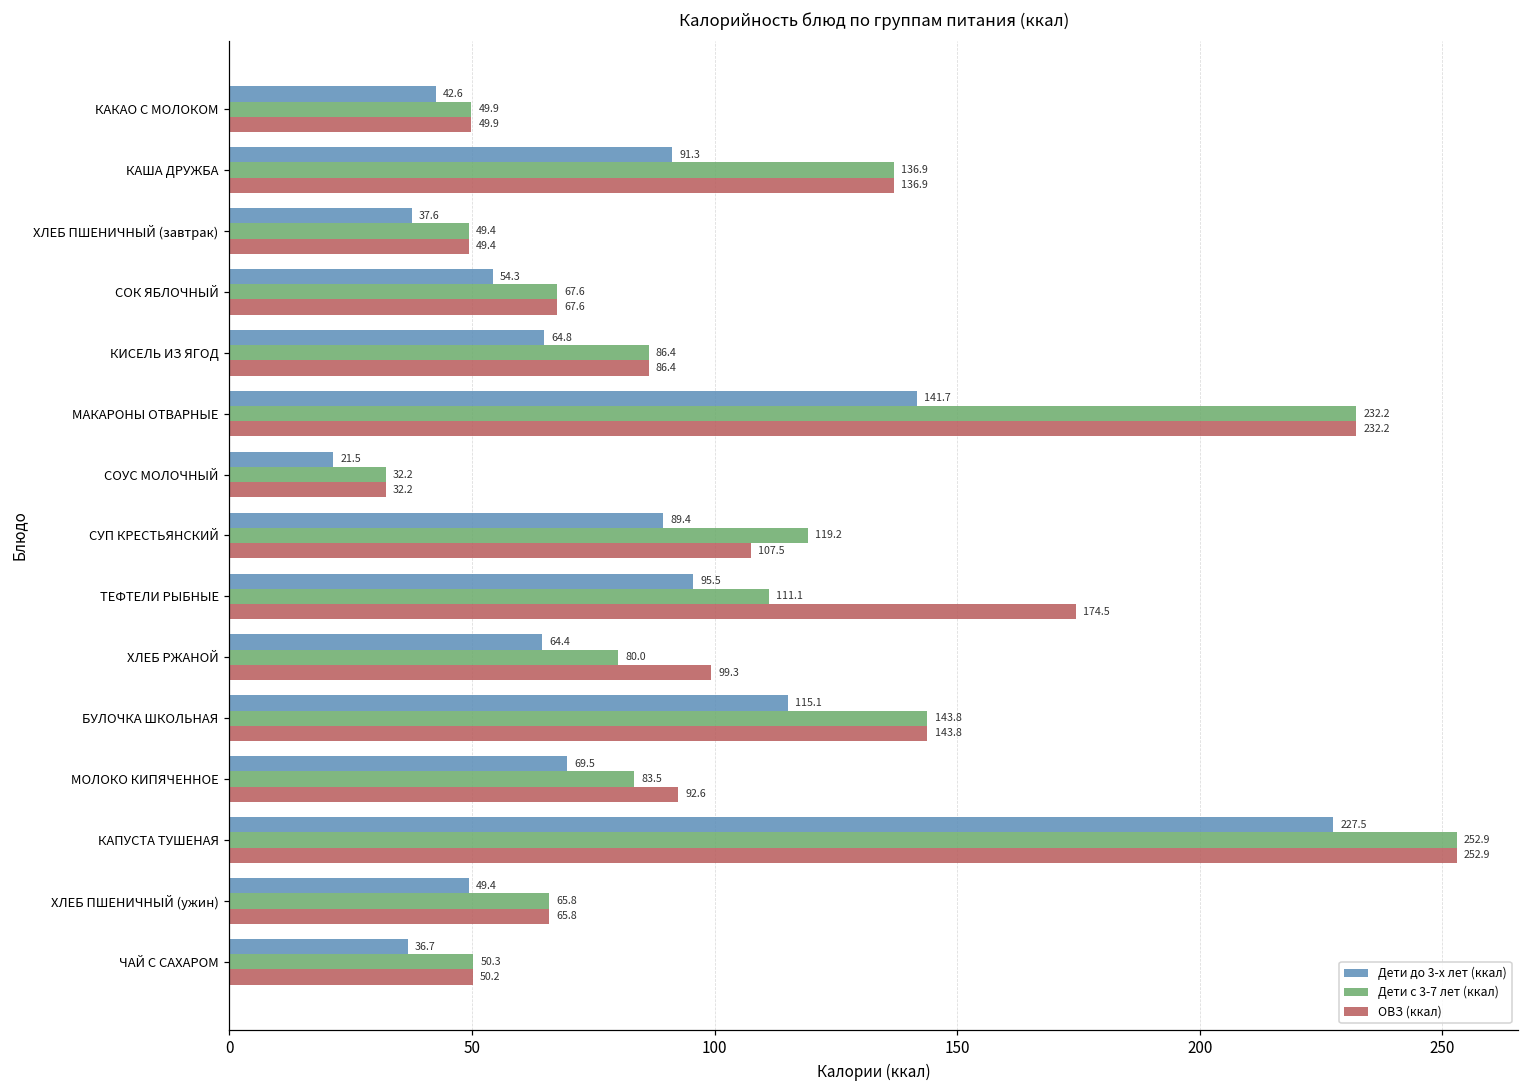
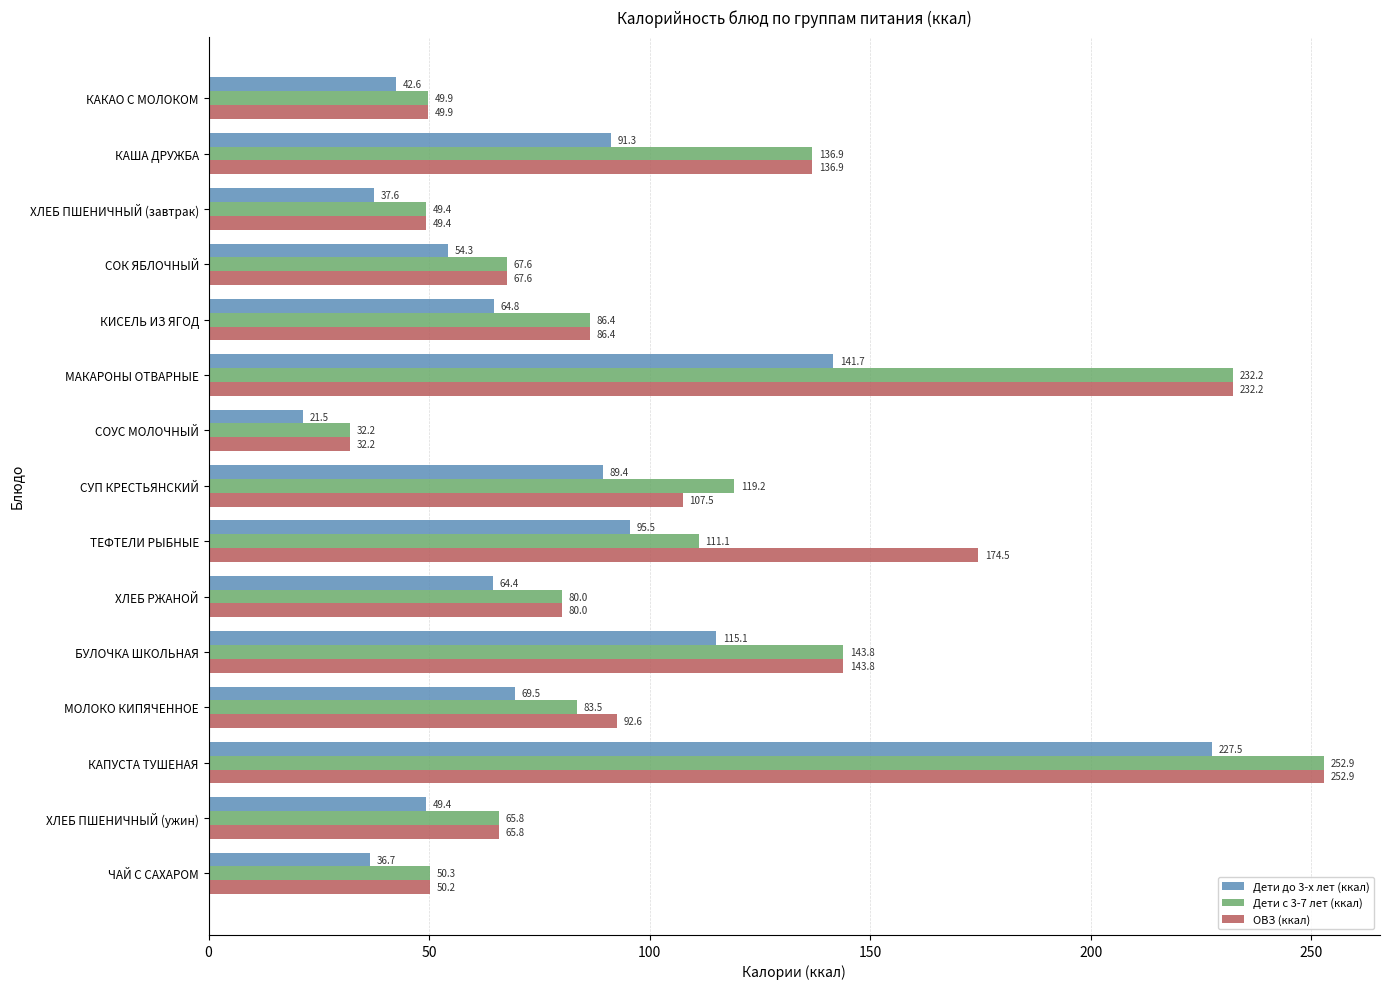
  {
    "Дети до 3-х лет (ккал)": {
      "КАКАО С МОЛОКОМ": 42.6,
      "КАША ДРУЖБА": 91.3,
      "ХЛЕБ ПШЕНИЧНЫЙ (завтрак)": 37.6,
      "СОК ЯБЛОЧНЫЙ": 54.3,
      "КИСЕЛЬ ИЗ ЯГОД": 64.8,
      "МАКАРОНЫ ОТВАРНЫЕ": 141.7,
      "СОУС МОЛОЧНЫЙ": 21.5,
      "СУП КРЕСТЬЯНСКИЙ": 89.4,
      "ТЕФТЕЛИ РЫБНЫЕ": 95.5,
      "ХЛЕБ РЖАНОЙ": 64.4,
      "БУЛОЧКА ШКОЛЬНАЯ": 115.1,
      "МОЛОКО КИПЯЧЕННОЕ": 69.5,
      "КАПУСТА ТУШЕНАЯ": 227.5,
      "ХЛЕБ ПШЕНИЧНЫЙ (ужин)": 49.4,
      "ЧАЙ С САХАРОМ": 36.7
    },
    "Дети с 3-7 лет (ккал)": {
      "КАКАО С МОЛОКОМ": 49.9,
      "КАША ДРУЖБА": 136.9,
      "ХЛЕБ ПШЕНИЧНЫЙ (завтрак)": 49.4,
      "СОК ЯБЛОЧНЫЙ": 67.6,
      "КИСЕЛЬ ИЗ ЯГОД": 86.4,
      "МАКАРОНЫ ОТВАРНЫЕ": 232.2,
      "СОУС МОЛОЧНЫЙ": 32.2,
      "СУП КРЕСТЬЯНСКИЙ": 119.2,
      "ТЕФТЕЛИ РЫБНЫЕ": 111.1,
      "ХЛЕБ РЖАНОЙ": 80.0,
      "БУЛОЧКА ШКОЛЬНАЯ": 143.8,
      "МОЛОКО КИПЯЧЕННОЕ": 83.5,
      "КАПУСТА ТУШЕНАЯ": 252.9,
      "ХЛЕБ ПШЕНИЧНЫЙ (ужин)": 65.8,
      "ЧАЙ С САХАРОМ": 50.3
    },
    "ОВЗ (ккал)": {
      "КАКАО С МОЛОКОМ": 49.9,
      "КАША ДРУЖБА": 136.9,
      "ХЛЕБ ПШЕНИЧНЫЙ (завтрак)": 49.4,
      "СОК ЯБЛОЧНЫЙ": 67.6,
      "КИСЕЛЬ ИЗ ЯГОД": 86.4,
      "МАКАРОНЫ ОТВАРНЫЕ": 232.2,
      "СОУС МОЛОЧНЫЙ": 32.2,
      "СУП КРЕСТЬЯНСКИЙ": 107.5,
      "ТЕФТЕЛИ РЫБНЫЕ": 174.5,
-     "ХЛЕБ РЖАНОЙ": 99.3,
+     "ХЛЕБ РЖАНОЙ": 80.0,
      "БУЛОЧКА ШКОЛЬНАЯ": 143.8,
      "МОЛОКО КИПЯЧЕННОЕ": 92.6,
      "КАПУСТА ТУШЕНАЯ": 252.9,
      "ХЛЕБ ПШЕНИЧНЫЙ (ужин)": 65.8,
      "ЧАЙ С САХАРОМ": 50.2
    }
  }
